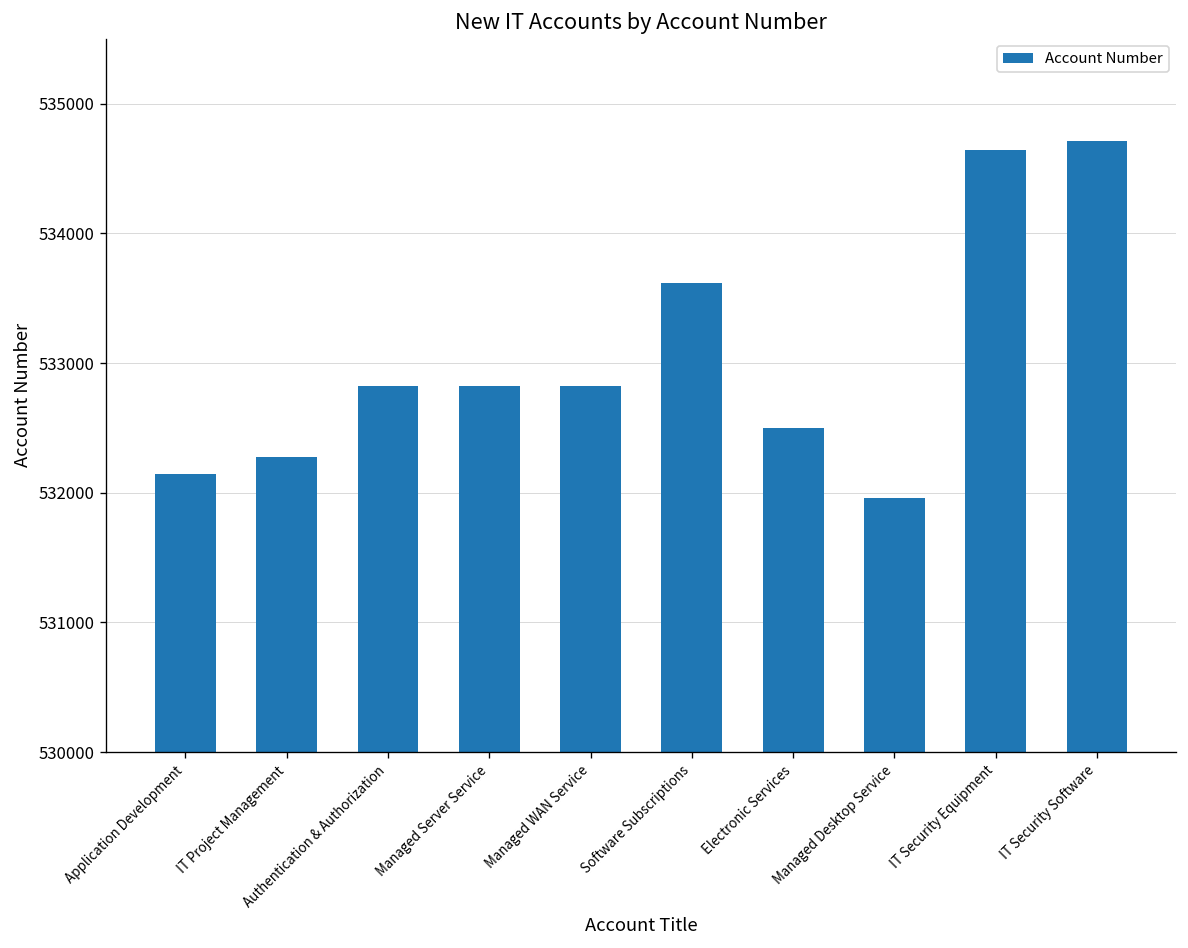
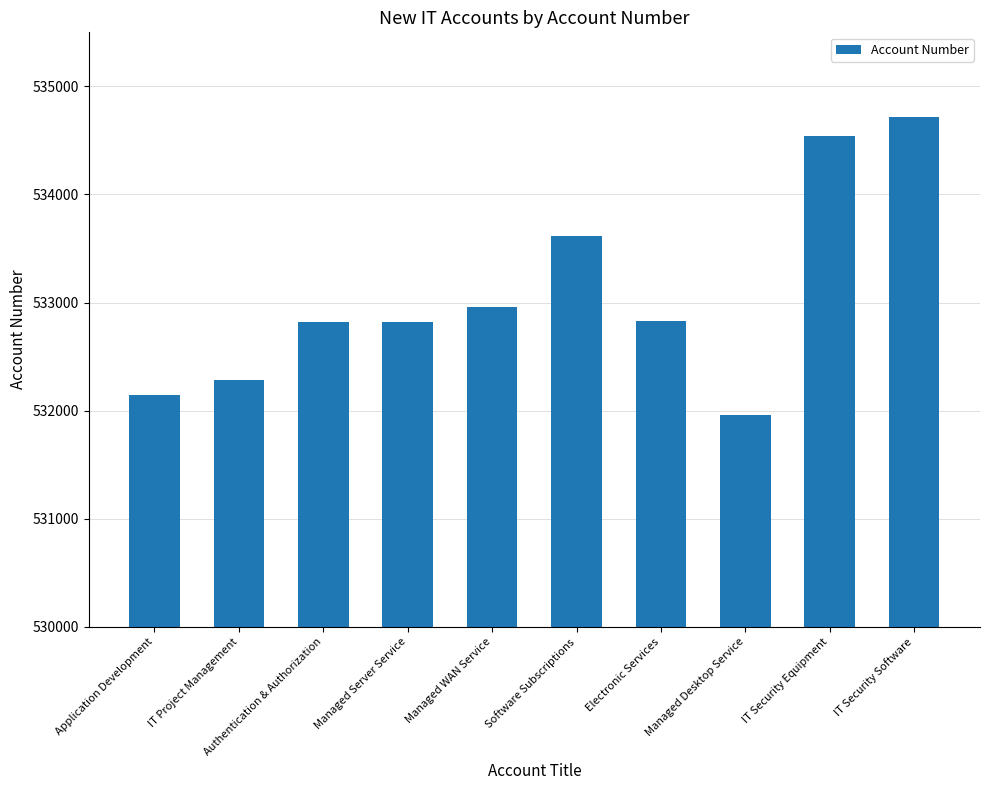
  {
    "Application Development": 532150,
    "IT Project Management": 532280,
    "Authentication & Authorization": 532820,
    "Managed Server Service": 532820,
-   "Managed WAN Service": 532830,
+   "Managed WAN Service": 532960,
    "Software Subscriptions": 533620,
-   "Electronic Services": 532500,
+   "Electronic Services": 532830,
    "Managed Desktop Service": 531960,
-   "IT Security Equipment": 534640,
+   "IT Security Equipment": 534540,
    "IT Security Software": 534720
  }
